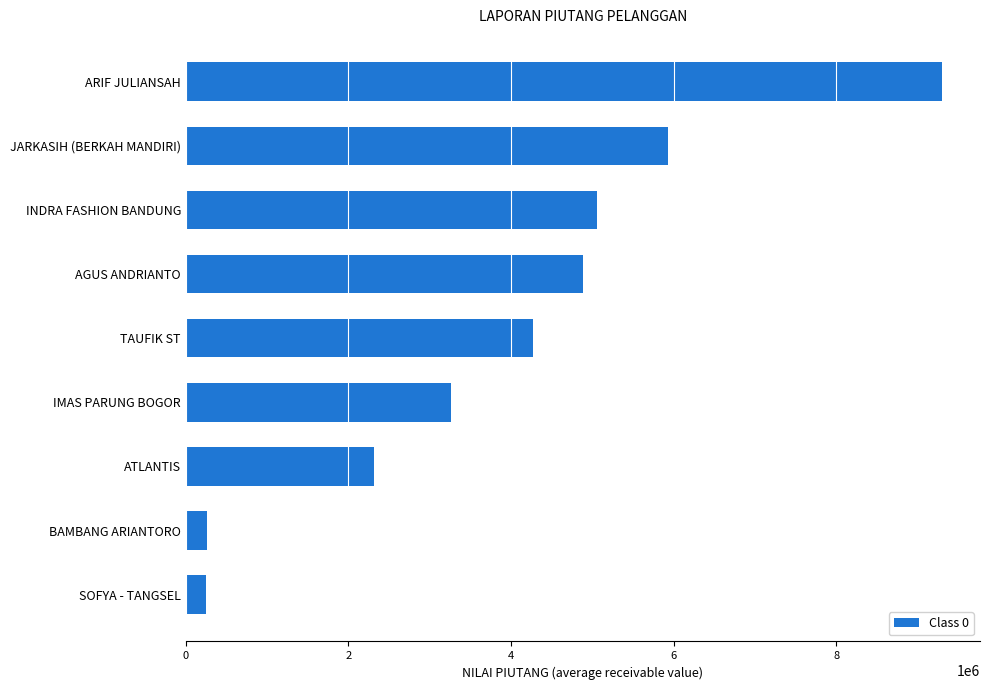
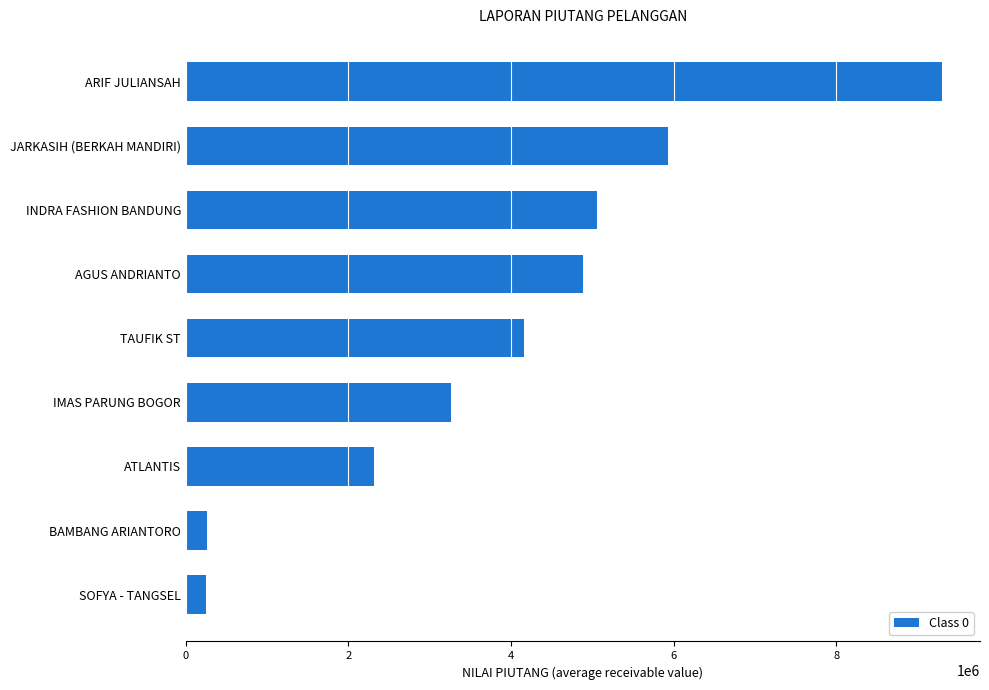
  {
    "ARIF JULIANSAH": 9300000,
    "JARKASIH (BERKAH MANDIRI)": 5900000,
    "INDRA FASHION BANDUNG": 5100000,
    "AGUS ANDRIANTO": 4900000,
-   "TAUFIK ST": 4300000,
+   "TAUFIK ST": 4200000,
    "IMAS PARUNG BOGOR": 3300000,
    "ATLANTIS": 2300000,
    "BAMBANG ARIANTORO": 300000,
    "SOFYA - TANGSEL": 200000
  }
